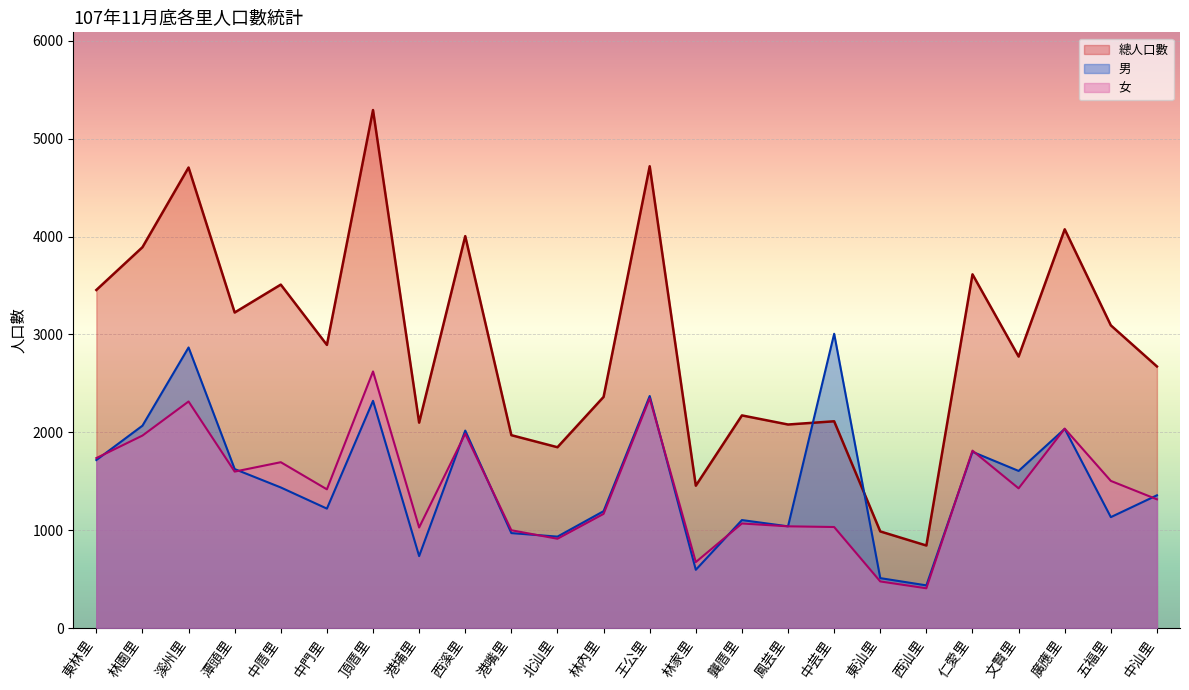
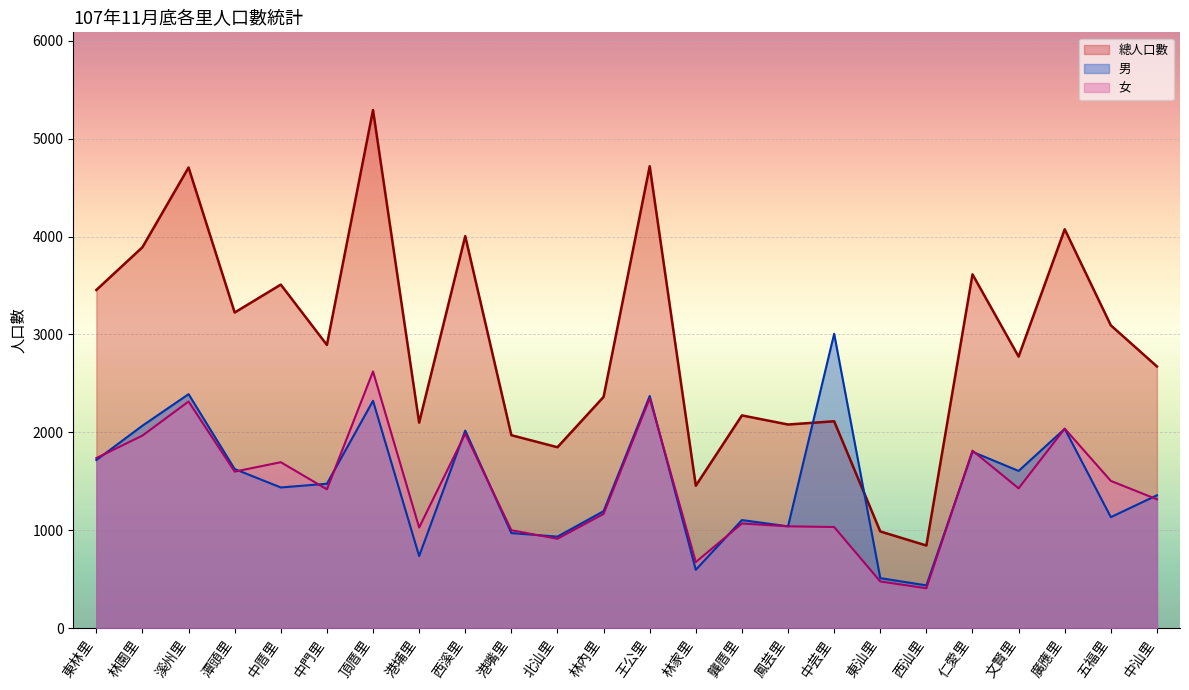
  {
    "男": {
      "林園里": 2100,
-     "溪州里": 2900,
+     "溪州里": 2400,
      "中厝里": 1400,
-     "中門里": 1200,
+     "中門里": 1500,
      "頂厝里": 2300,
      "港埔里": 700,
      "西溪里": 2000,
      "港嘴里": 1000,
      "林內里": 1200,
      "林家里": 600,
      "龔厝里": 1100,
      "中芸里": 3000,
      "東汕里": 500,
      "西汕里": 400,
      "文賢里": 1600,
      "五福里": 1100,
      "中汕里": 1400
    }
  }
